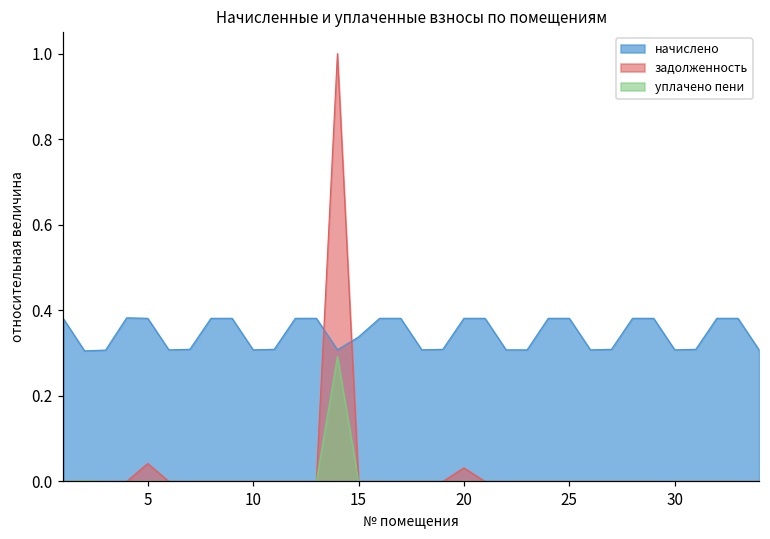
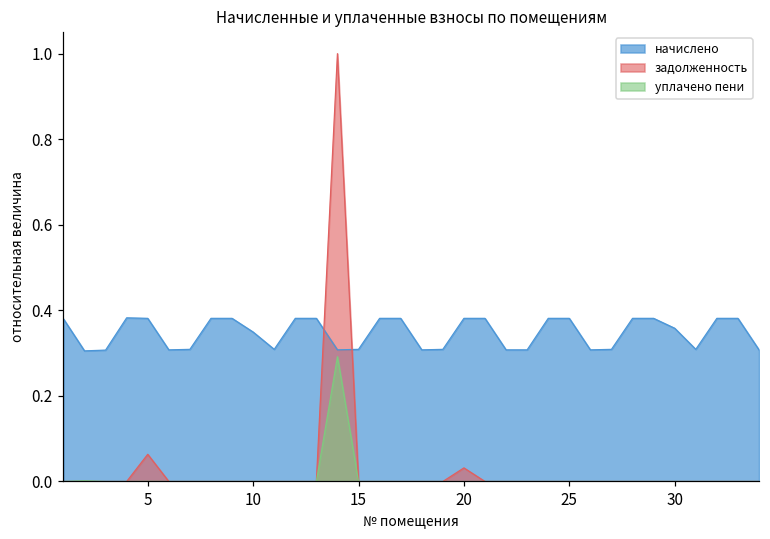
  {
    "начислено": {
      "5": 0.38,
-     "10": 0.31,
-     "15": 0.34,
+     "10": 0.35,
+     "15": 0.31,
      "20": 0.38,
      "25": 0.38,
-     "30": 0.31
+     "30": 0.36
    },
    "задолженность": {
-     "5": 0.04,
+     "5": 0.06,
      "20": 0.03
    },
    "уплачено пени": {
      "5": 0.00,
      "20": 0.00
    }
  }
